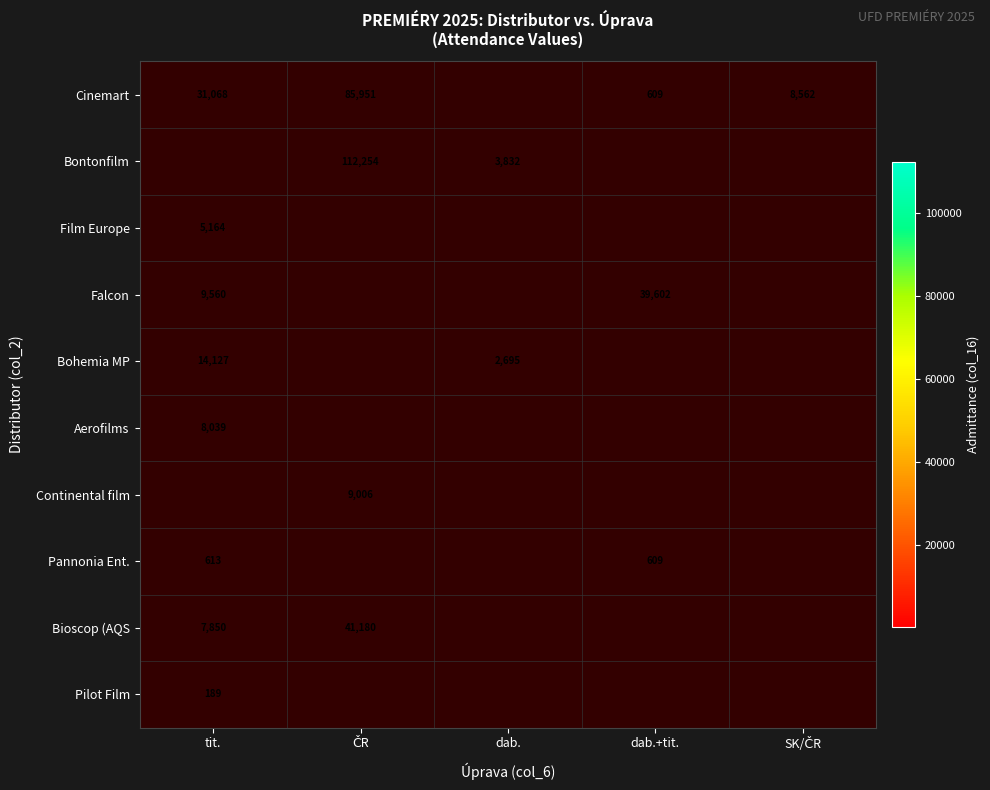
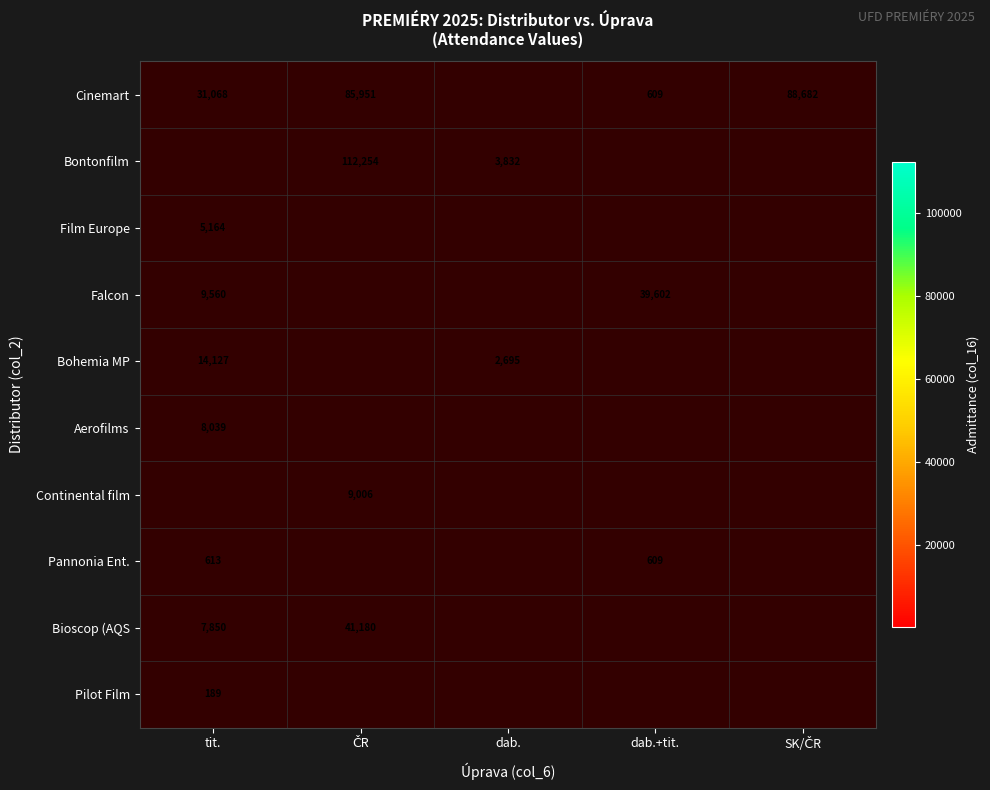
  {
    "Cinemart": {
      "tit.": "31,068",
      "ČR": "85,951",
      "dab.+tit.": "609",
-     "SK/ČR": "8,562"
+     "SK/ČR": "88,682"
    },
    "Bontonfilm": {
      "ČR": "112,254",
      "dab.": "3,832"
    },
    "Film Europe": {
      "tit.": "5,164"
    },
    "Falcon": {
      "tit.": "9,560",
      "dab.+tit.": "39,602"
    },
    "Bohemia MP": {
      "tit.": "14,127",
      "dab.": "2,695"
    },
    "Aerofilms": {
      "tit.": "8,039"
    },
    "Continental film": {
      "ČR": "9,006"
    },
    "Pannonia Ent.": {
      "tit.": "613",
      "dab.+tit.": "609"
    },
    "Bioscop (AQS": {
      "tit.": "7,850",
      "ČR": "41,180"
    },
    "Pilot Film": {
      "tit.": "189"
    }
  }
